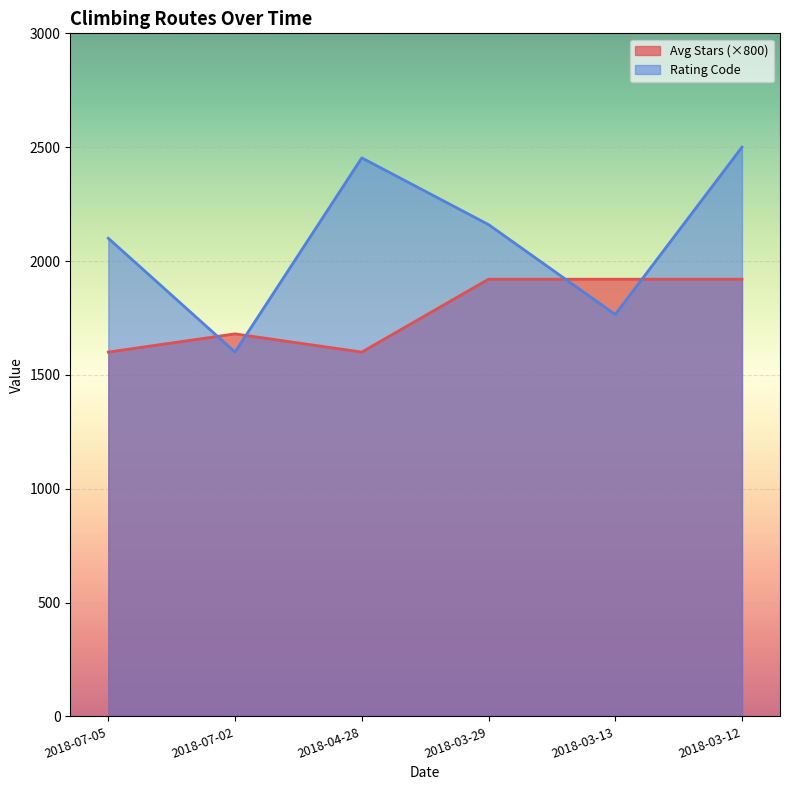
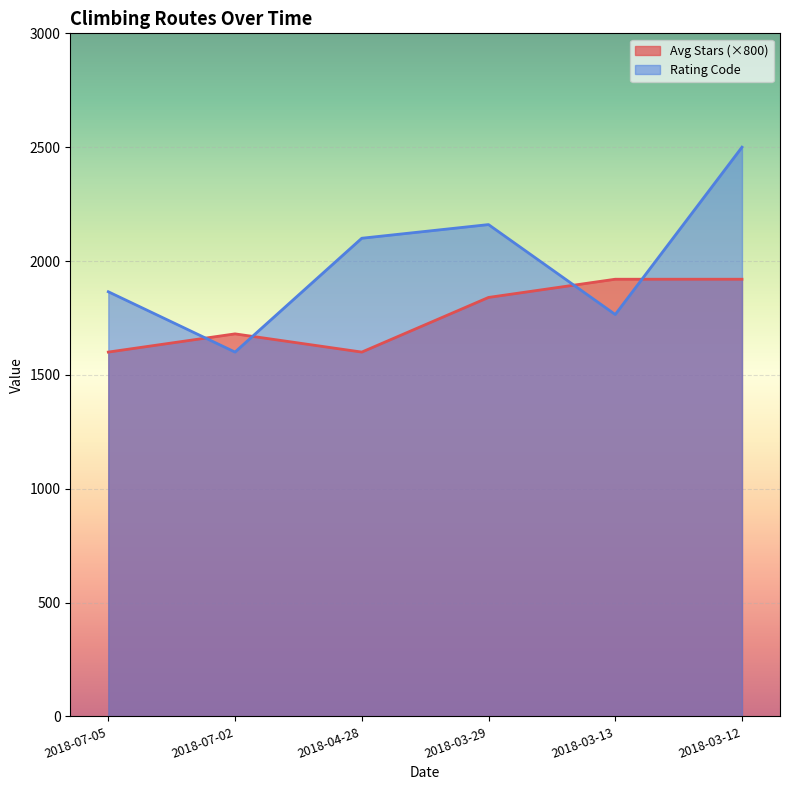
  {
    "Avg Stars (×800)": {
      "2018-07-05": 1600,
      "2018-07-02": 1680,
      "2018-04-28": 1600,
-     "2018-03-29": 1920,
+     "2018-03-29": 1840,
      "2018-03-13": 1920,
      "2018-03-12": 1920
    },
    "Rating Code": {
-     "2018-07-05": 2100,
+     "2018-07-05": 1870,
      "2018-07-02": 1600,
-     "2018-04-28": 2450,
+     "2018-04-28": 2100,
      "2018-03-29": 2160,
      "2018-03-13": 1770,
      "2018-03-12": 2500
    }
  }
